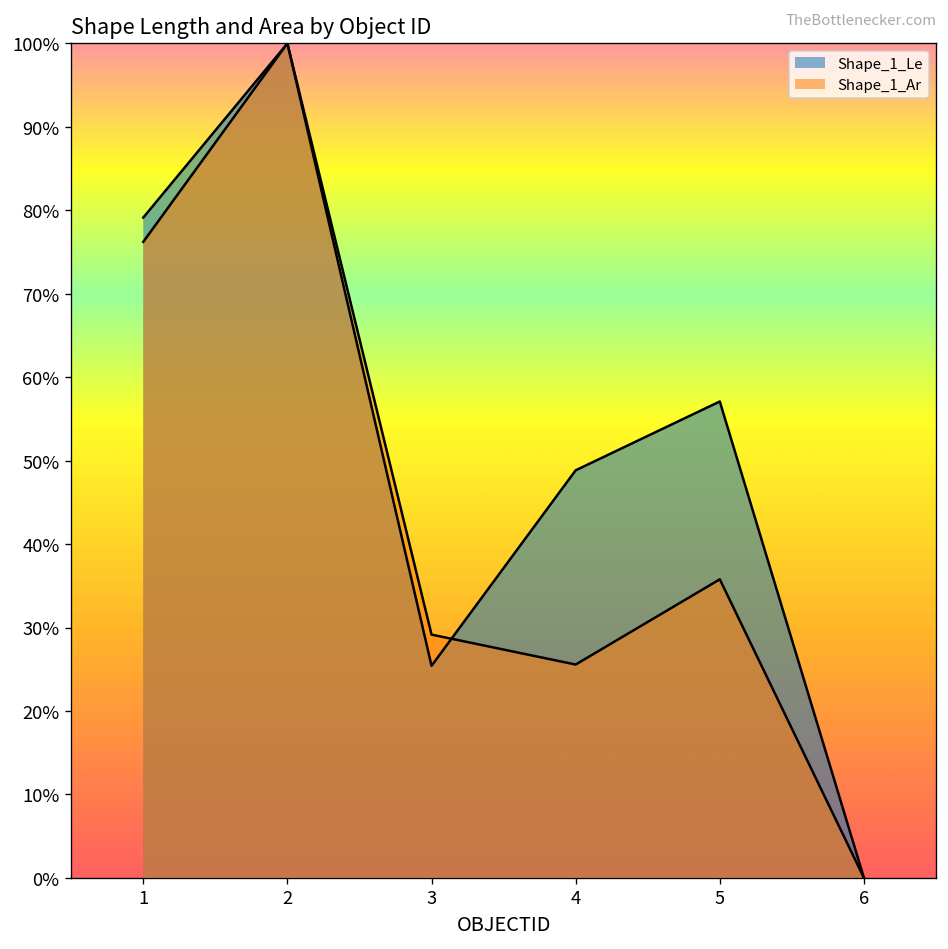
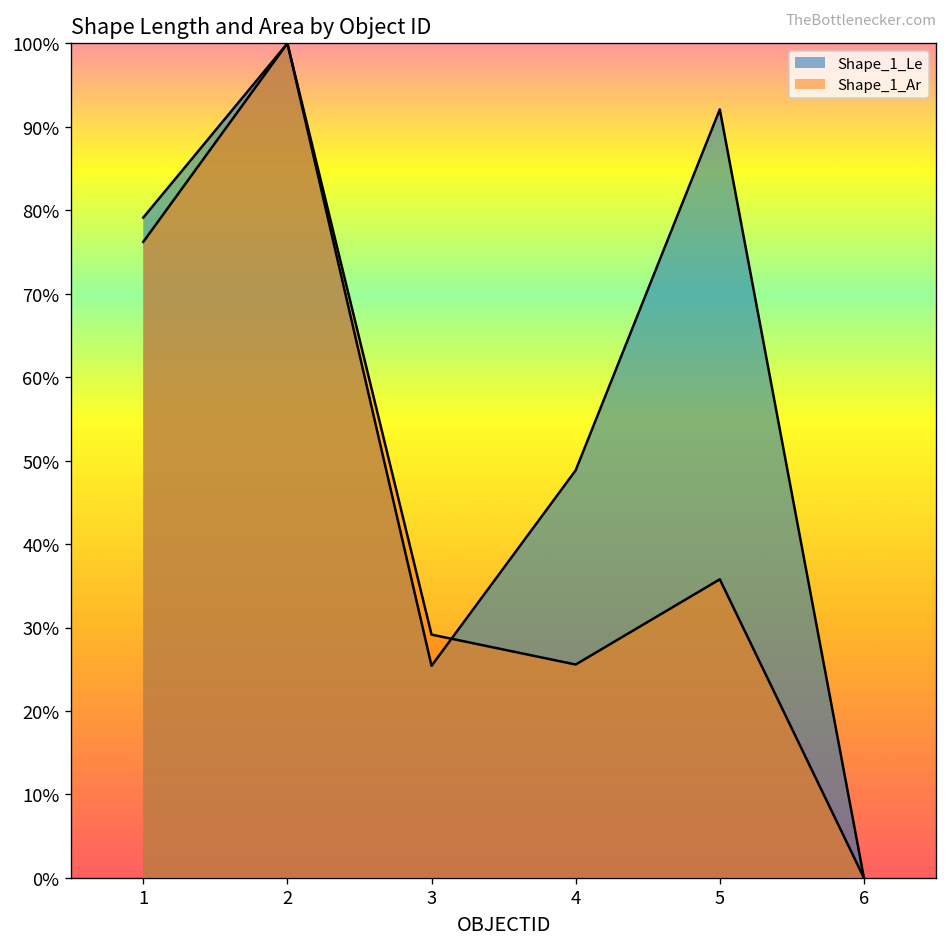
  {
    "Shape_1_Le": {
      "1": "79%",
      "3": "25%",
      "4": "49%",
-     "5": "57%"
+     "5": "92%"
    },
    "Shape_1_Ar": {
      "1": "76%",
      "3": "29%",
      "4": "26%",
      "5": "36%"
    }
  }
